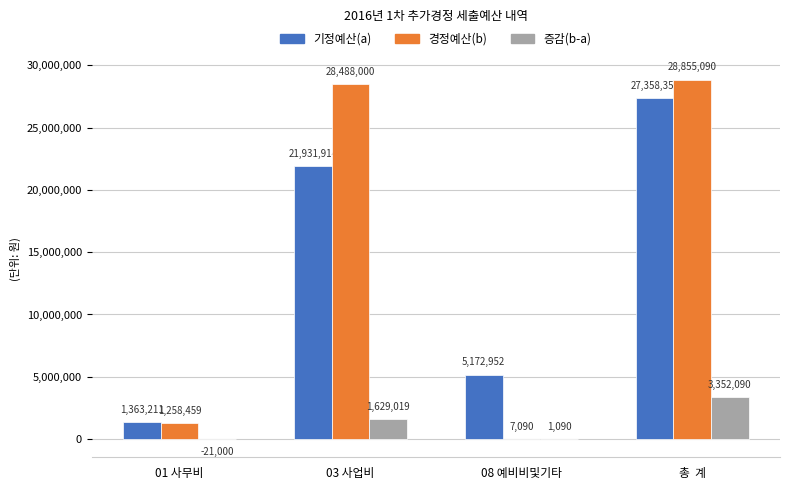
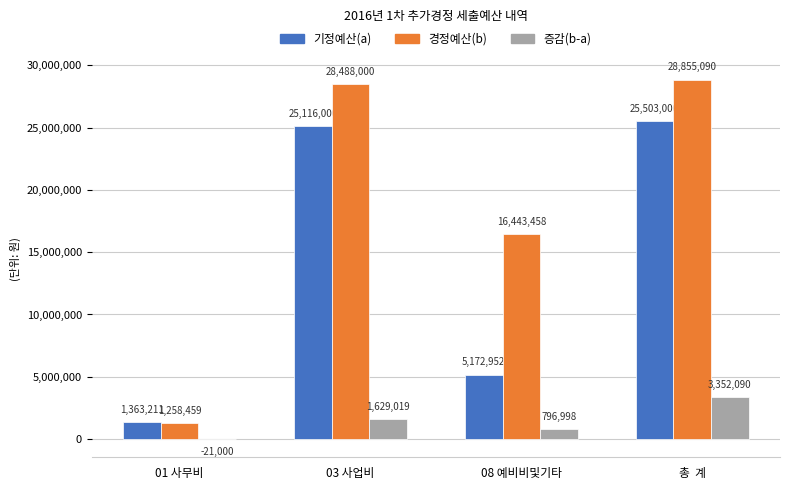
  {
    "기정예산(a)": {
      "01 사무비": "1,363,211",
-     "03 사업비": "21,931,914",
+     "03 사업비": "25,116,000",
      "08 예비비및기타": "5,172,952",
-     "총 계": "27,358,350"
+     "총 계": "25,503,000"
    },
    "경정예산(b)": {
      "01 사무비": "1,258,459",
      "03 사업비": "28,488,000",
-     "08 예비비및기타": "7,090",
+     "08 예비비및기타": "16,443,458",
      "총 계": "28,855,090"
    },
    "증감(b-a)": {
      "01 사무비": "-21,000",
      "03 사업비": "1,629,019",
-     "08 예비비및기타": "1,090",
+     "08 예비비및기타": "796,998",
      "총 계": "3,352,090"
    }
  }
